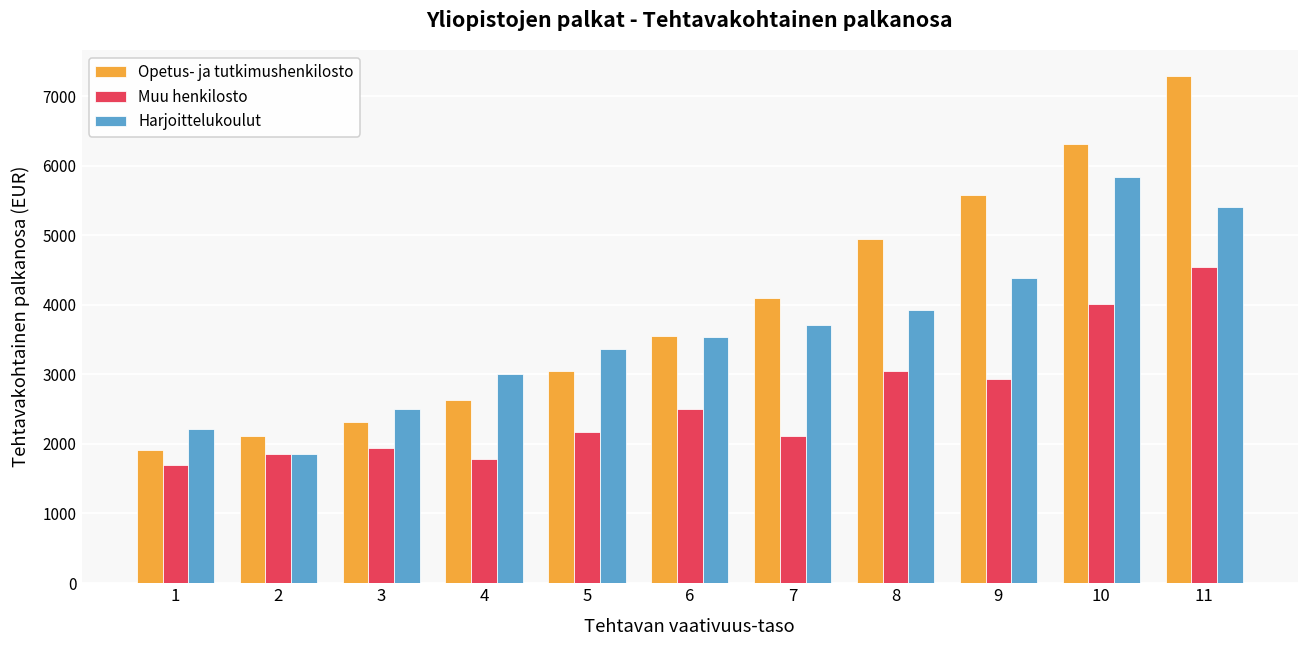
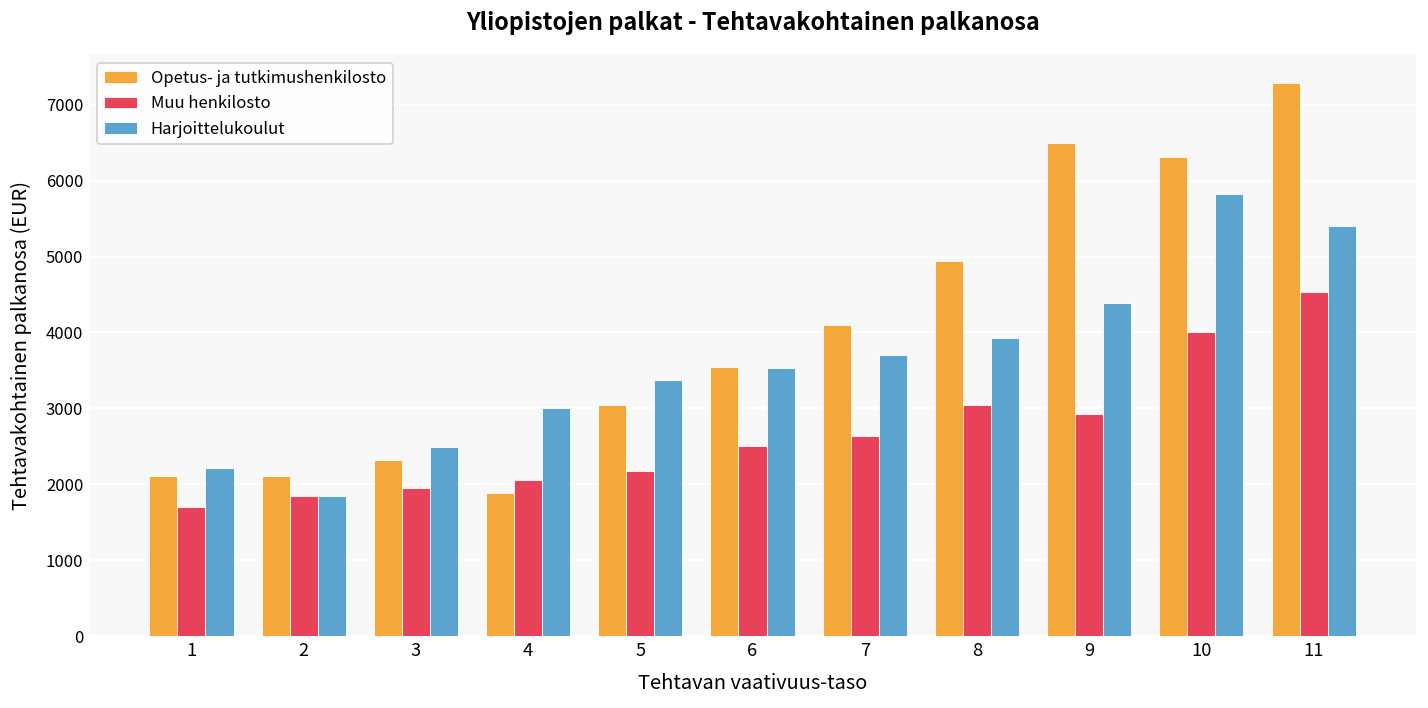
  {
    "Opetus- ja tutkimushenkilosto": {
-     "1": 1900,
+     "1": 2100,
      "2": 2100,
      "3": 2300,
-     "4": 2600,
+     "4": 1900,
      "5": 3000,
      "6": 3500,
      "7": 4100,
      "8": 4900,
-     "9": 5600,
+     "9": 6500,
      "10": 6300,
      "11": 7300
    },
    "Muu henkilosto": {
      "1": 1700,
      "2": 1900,
      "3": 1900,
-     "4": 1800,
+     "4": 2100,
      "5": 2200,
      "6": 2500,
-     "7": 2100,
+     "7": 2600,
      "8": 3000,
      "9": 2900,
      "10": 4000,
      "11": 4500
    },
    "Harjoittelukoulut": {
      "1": 2200,
      "2": 1900,
      "3": 2500,
      "4": 3000,
      "5": 3400,
      "6": 3500,
      "7": 3700,
      "8": 3900,
      "9": 4400,
      "10": 5800,
      "11": 5400
    }
  }
